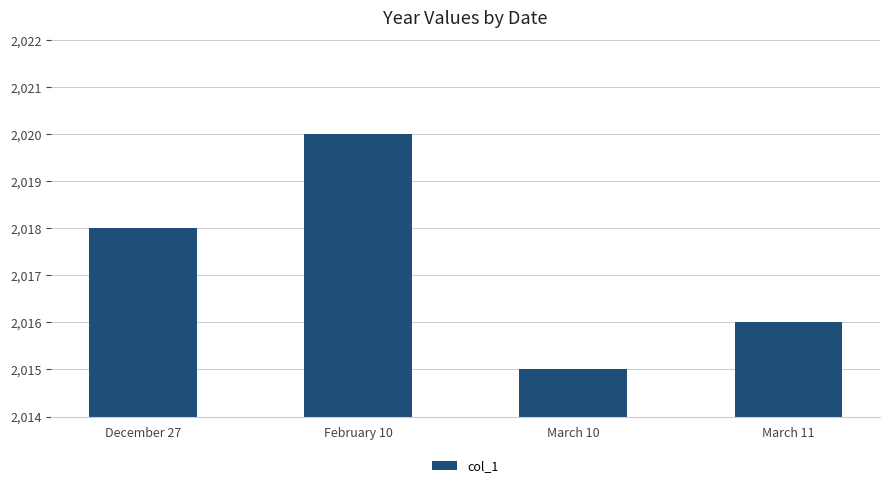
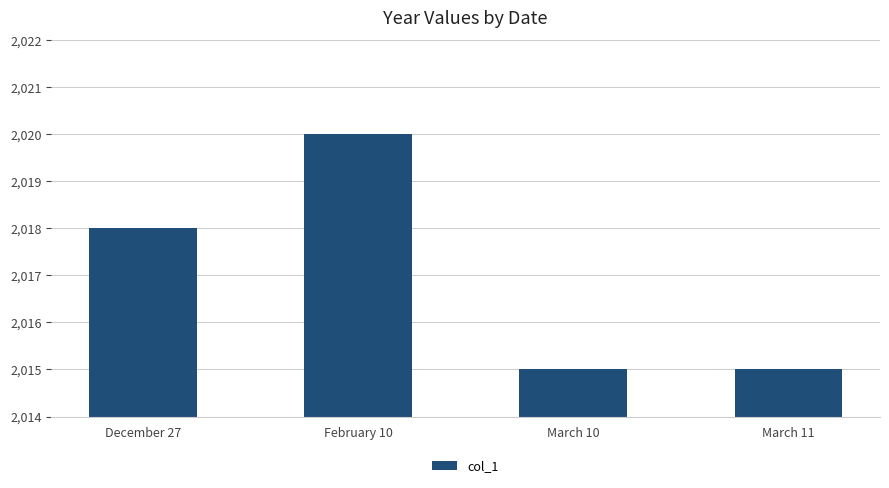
  {
    "December 27": "2,018",
    "February 10": "2,020",
    "March 10": "2,015",
-   "March 11": "2,016"
+   "March 11": "2,015"
  }
